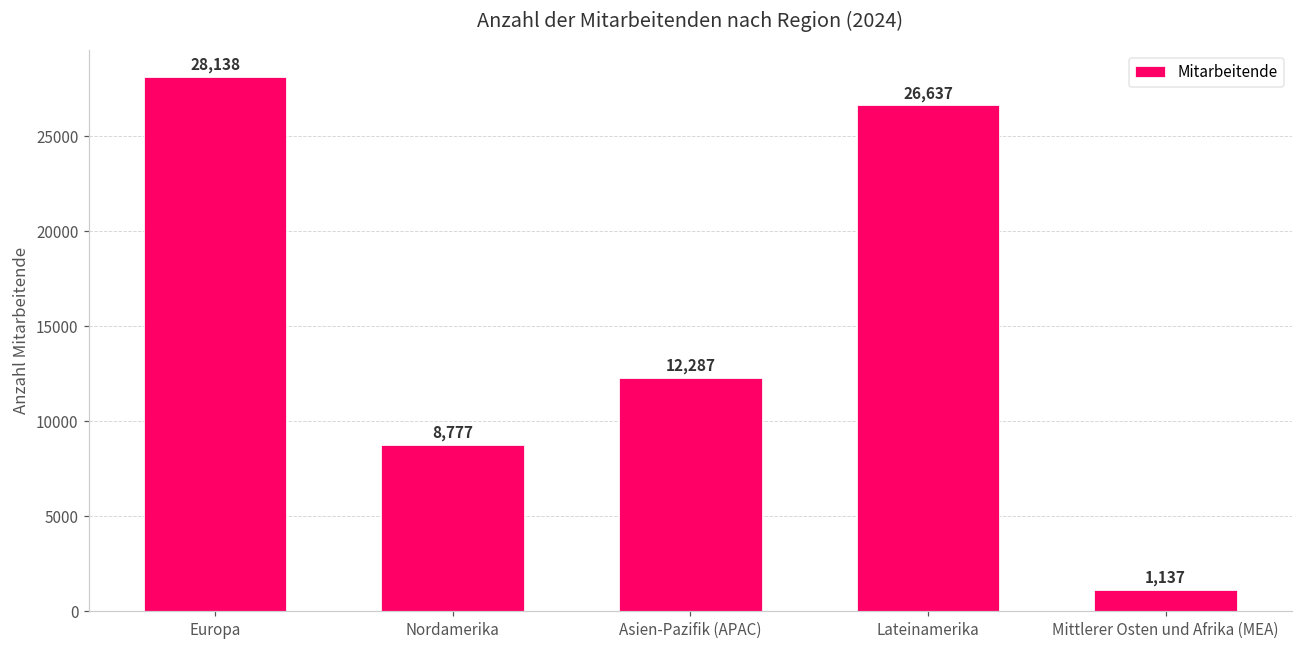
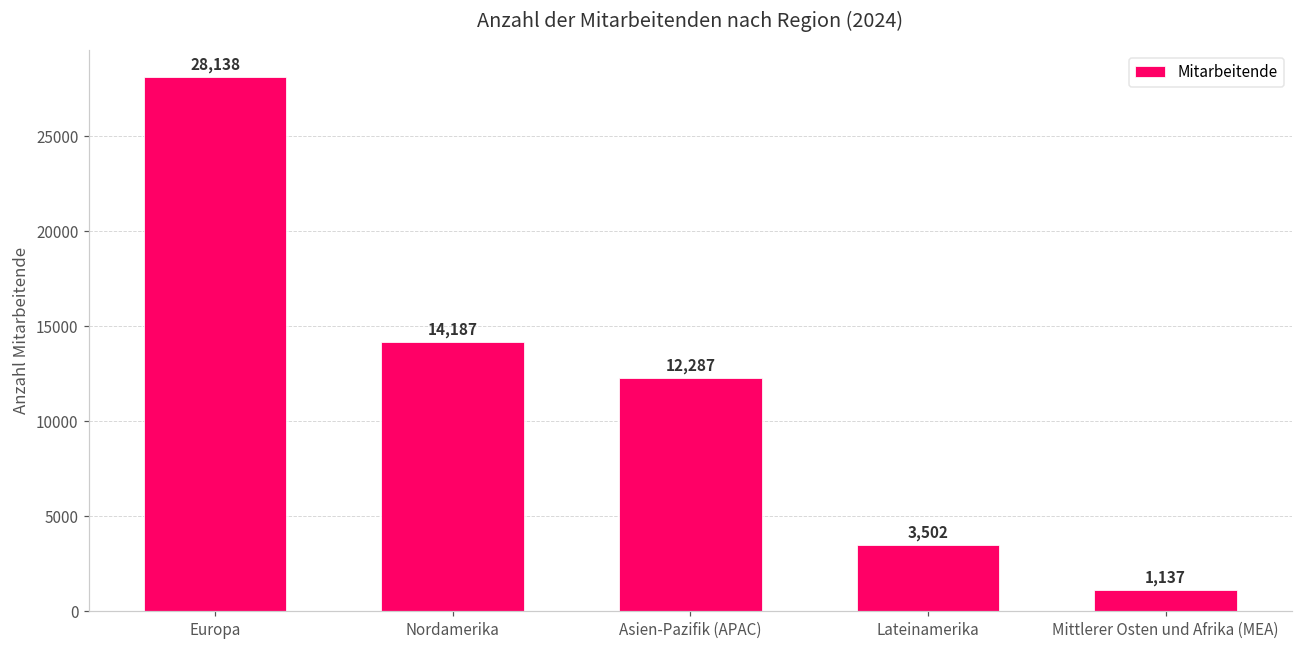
  {
    "Europa": "28,138",
-   "Nordamerika": "8,777",
+   "Nordamerika": "14,187",
    "Asien-Pazifik (APAC)": "12,287",
-   "Lateinamerika": "26,637",
+   "Lateinamerika": "3,502",
    "Mittlerer Osten und Afrika (MEA)": "1,137"
  }
